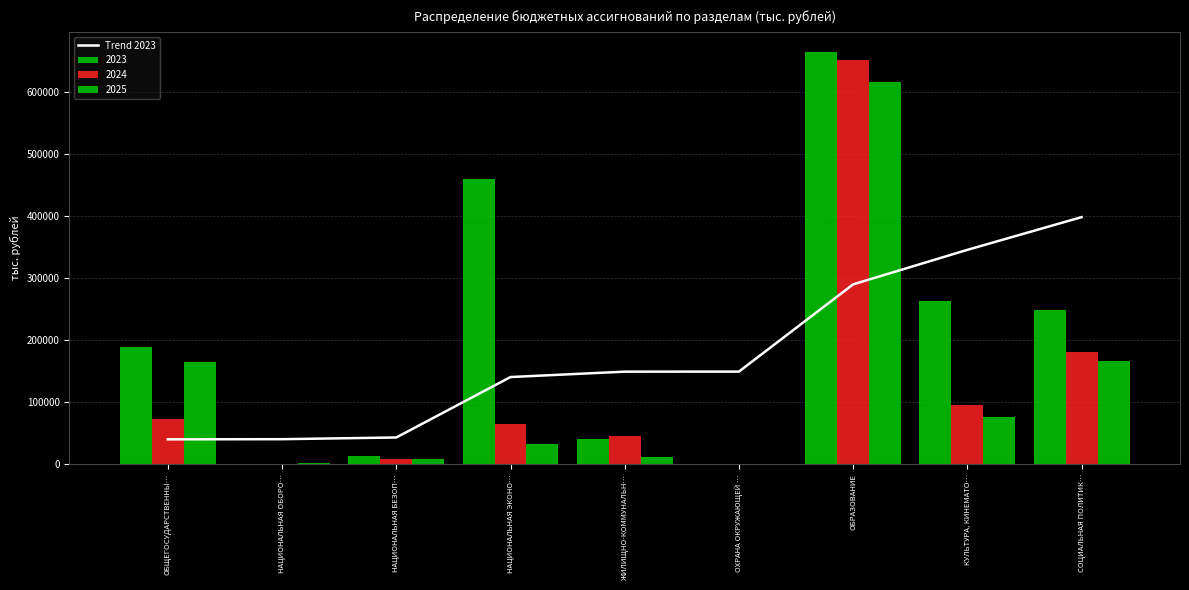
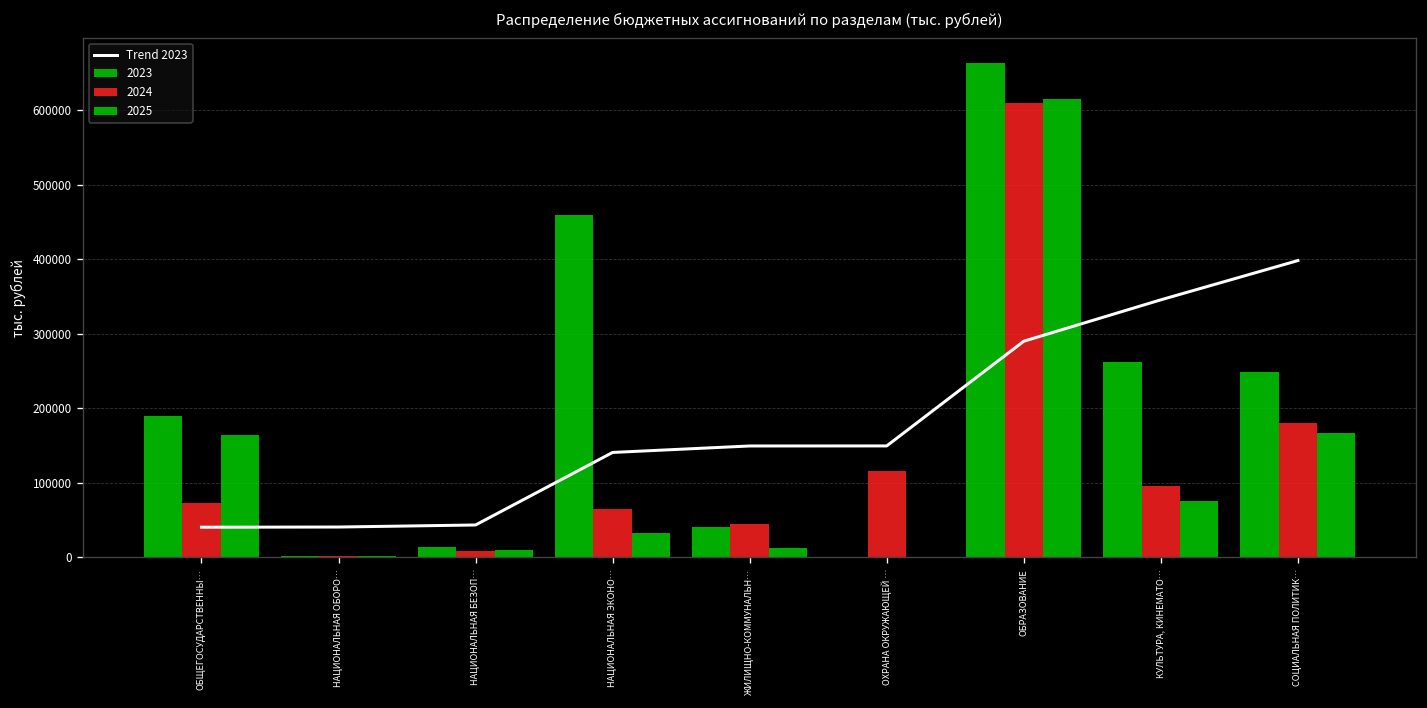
  {
    "Trend 2023": {
      "ОБЩЕГОСУДАРСТВЕННЫ…": 40000,
      "НАЦИОНАЛЬНАЯ ОБОРО…": 40000,
      "НАЦИОНАЛЬНАЯ БЕЗОП…": 40000,
      "НАЦИОНАЛЬНАЯ ЭКОНО…": 140000,
      "ЖИЛИЩНО-КОММУНАЛЬН…": 150000,
      "ОХРАНА ОКРУЖАЮЩЕЙ …": 150000,
      "ОБРАЗОВАНИЕ": 290000,
      "КУЛЬТУРА, КИНЕМАТО…": 350000,
      "СОЦИАЛЬНАЯ ПОЛИТИК…": 400000
    },
    "2024": {
      "ОБЩЕГОСУДАРСТВЕННЫ…": 70000,
      "НАЦИОНАЛЬНАЯ БЕЗОП…": 10000,
      "НАЦИОНАЛЬНАЯ ЭКОНО…": 60000,
      "ЖИЛИЩНО-КОММУНАЛЬН…": 40000,
-     "ОХРАНА ОКРУЖАЮЩЕЙ …": 0,
-     "ОБРАЗОВАНИЕ": 650000,
+     "ОХРАНА ОКРУЖАЮЩЕЙ …": 120000,
+     "ОБРАЗОВАНИЕ": 610000,
      "КУЛЬТУРА, КИНЕМАТО…": 100000,
      "СОЦИАЛЬНАЯ ПОЛИТИК…": 180000
    }
  }
